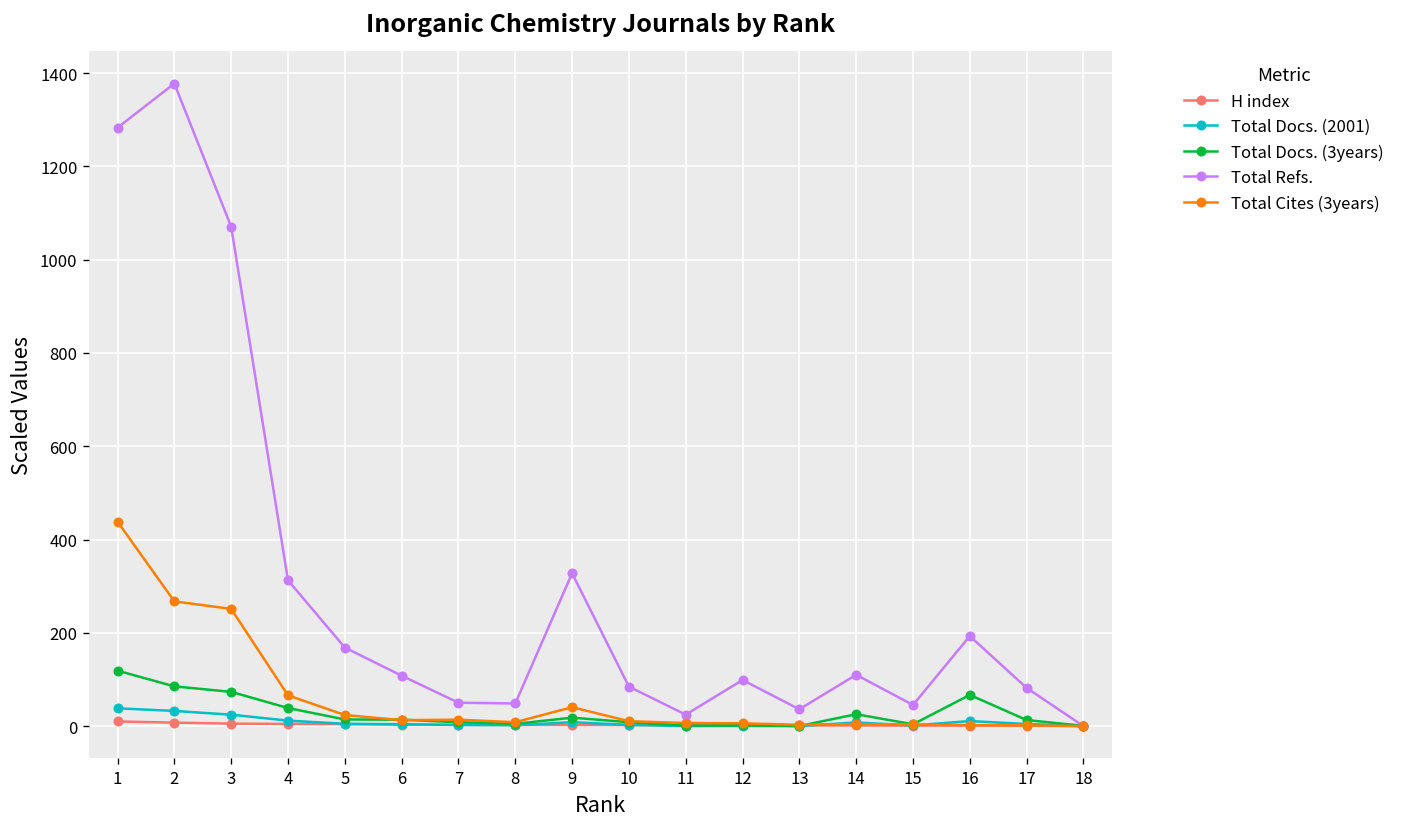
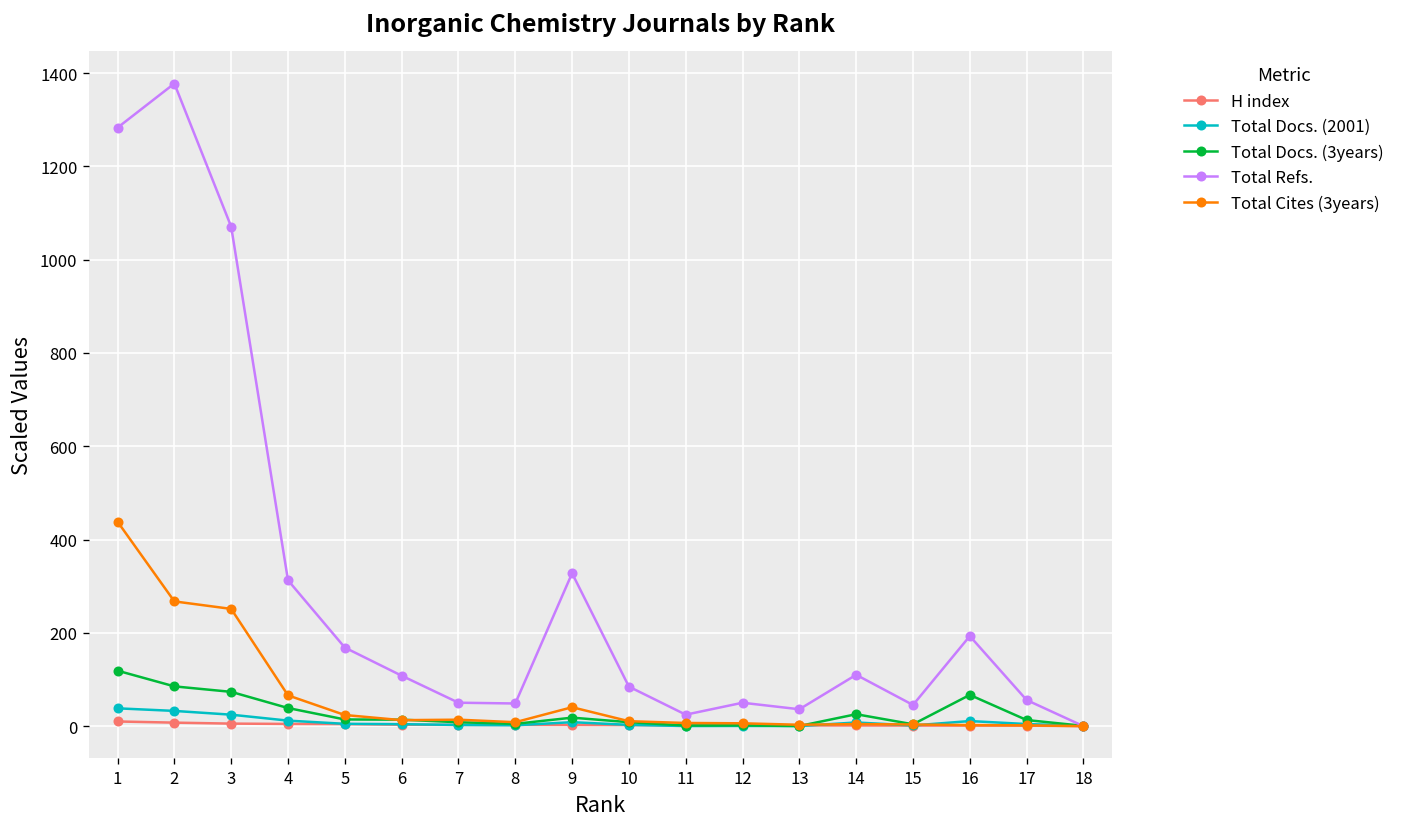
  {
    "H index": {
      "1": 10,
      "2": 10,
      "3": 10,
      "4": 0
    },
    "Total Docs. (2001)": {
      "1": 40,
      "2": 30,
      "3": 20,
      "4": 10,
      "16": 10
    },
    "Total Docs. (3years)": {
      "1": 120,
      "2": 90,
      "3": 70,
      "4": 40,
      "5": 10,
      "9": 20,
      "14": 30,
      "16": 70,
      "17": 10
    },
    "Total Refs.": {
      "1": 1280,
      "2": 1380,
      "3": 1070,
      "4": 310,
      "5": 170,
      "6": 110,
      "7": 50,
      "8": 50,
      "9": 330,
      "10": 80,
      "11": 20,
-     "12": 100,
+     "12": 50,
      "13": 40,
      "14": 110,
      "15": 50,
      "16": 190,
-     "17": 80
+     "17": 60
    },
    "Total Cites (3years)": {
      "1": 440,
      "2": 270,
      "3": 250,
      "4": 70,
      "5": 20,
      "9": 40
    }
  }
